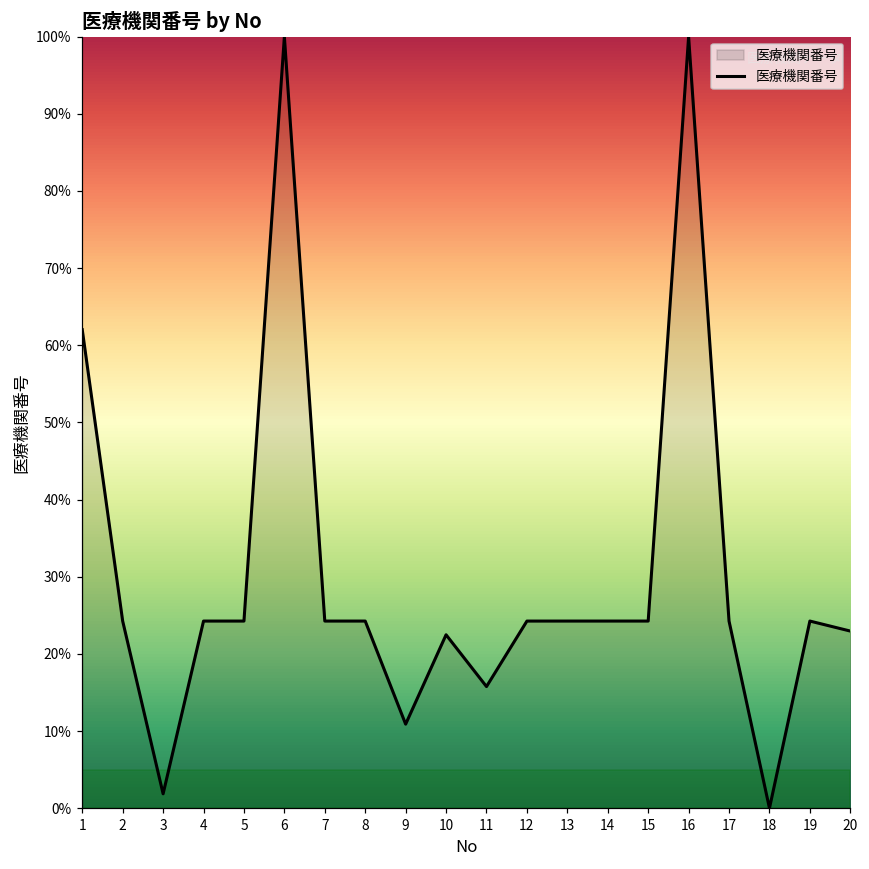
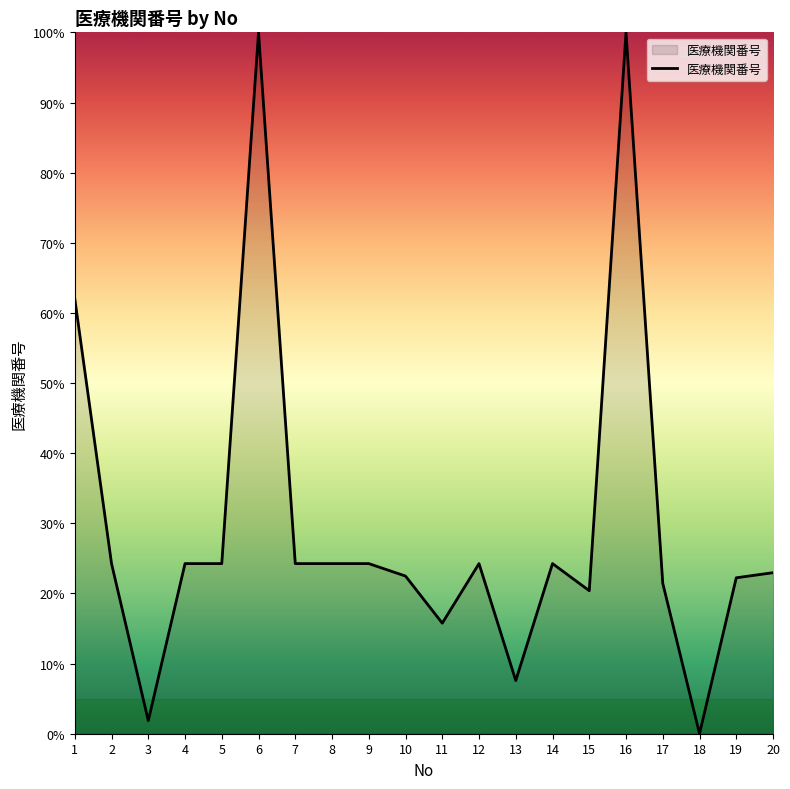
  {
    "1": "62%",
    "2": "24%",
    "3": "2%",
    "4": "24%",
    "5": "24%",
    "6": "100%",
    "7": "24%",
    "8": "24%",
-   "9": "11%",
+   "9": "24%",
    "10": "22%",
    "11": "16%",
    "12": "24%",
-   "13": "24%",
+   "13": "8%",
    "14": "24%",
-   "15": "24%",
+   "15": "20%",
    "16": "100%",
-   "17": "24%",
+   "17": "21%",
    "18": "0%",
-   "19": "24%",
+   "19": "22%",
    "20": "23%"
  }
